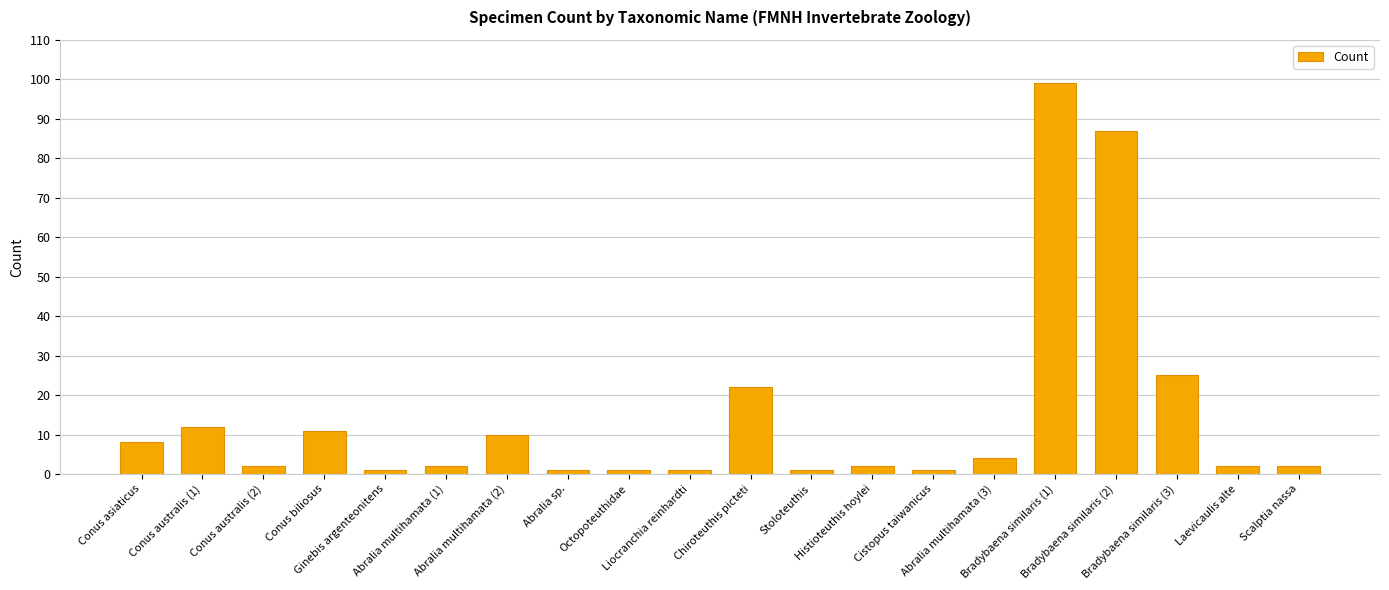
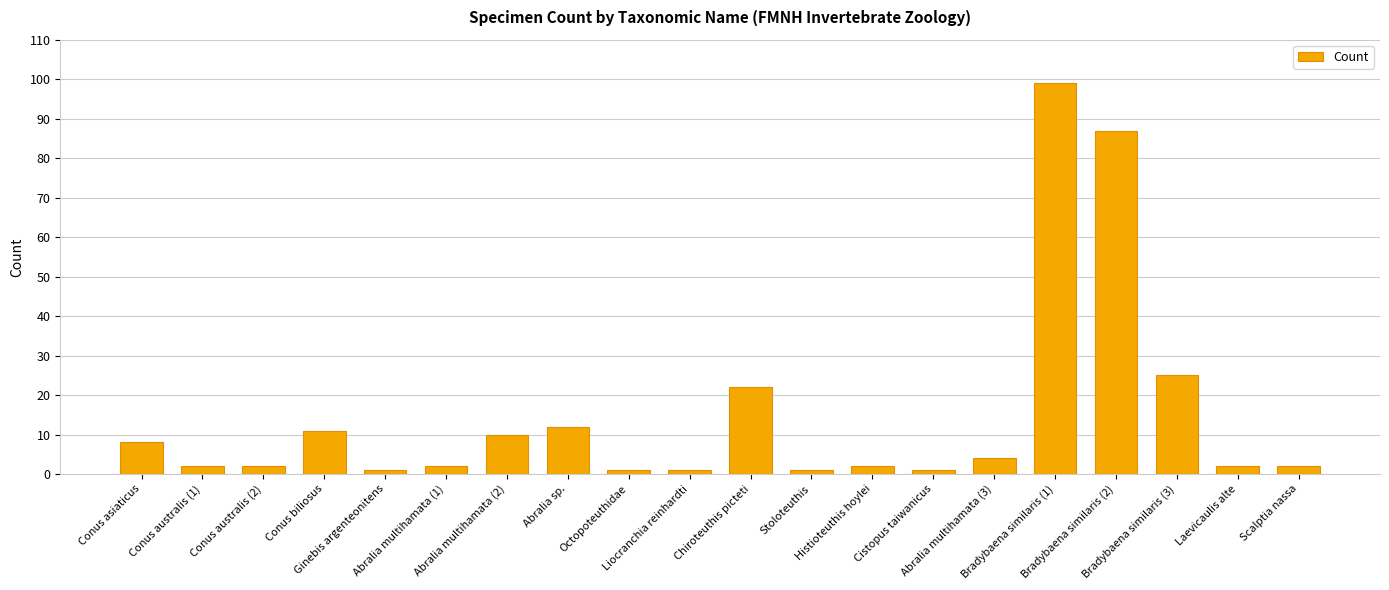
  {
    "Conus asiaticus": 8,
-   "Conus australis (1)": 12,
+   "Conus australis (1)": 2,
    "Conus australis (2)": 2,
    "Conus biliosus": 11,
    "Ginebis argenteonitens": 1,
    "Abralia multihamata (1)": 2,
    "Abralia multihamata (2)": 10,
-   "Abralia sp.": 1,
+   "Abralia sp.": 12,
    "Octopoteuthidae": 1,
    "Liocranchia reinhardti": 1,
    "Chiroteuthis picteti": 22,
    "Stoloteuthis": 1,
    "Histioteuthis hoylei": 2,
    "Cistopus taiwanicus": 1,
    "Abralia multihamata (3)": 4,
    "Bradybaena similaris (1)": 99,
    "Bradybaena similaris (2)": 87,
    "Bradybaena similaris (3)": 25,
    "Laevicaulis alte": 2,
    "Scalptia nassa": 2
  }
